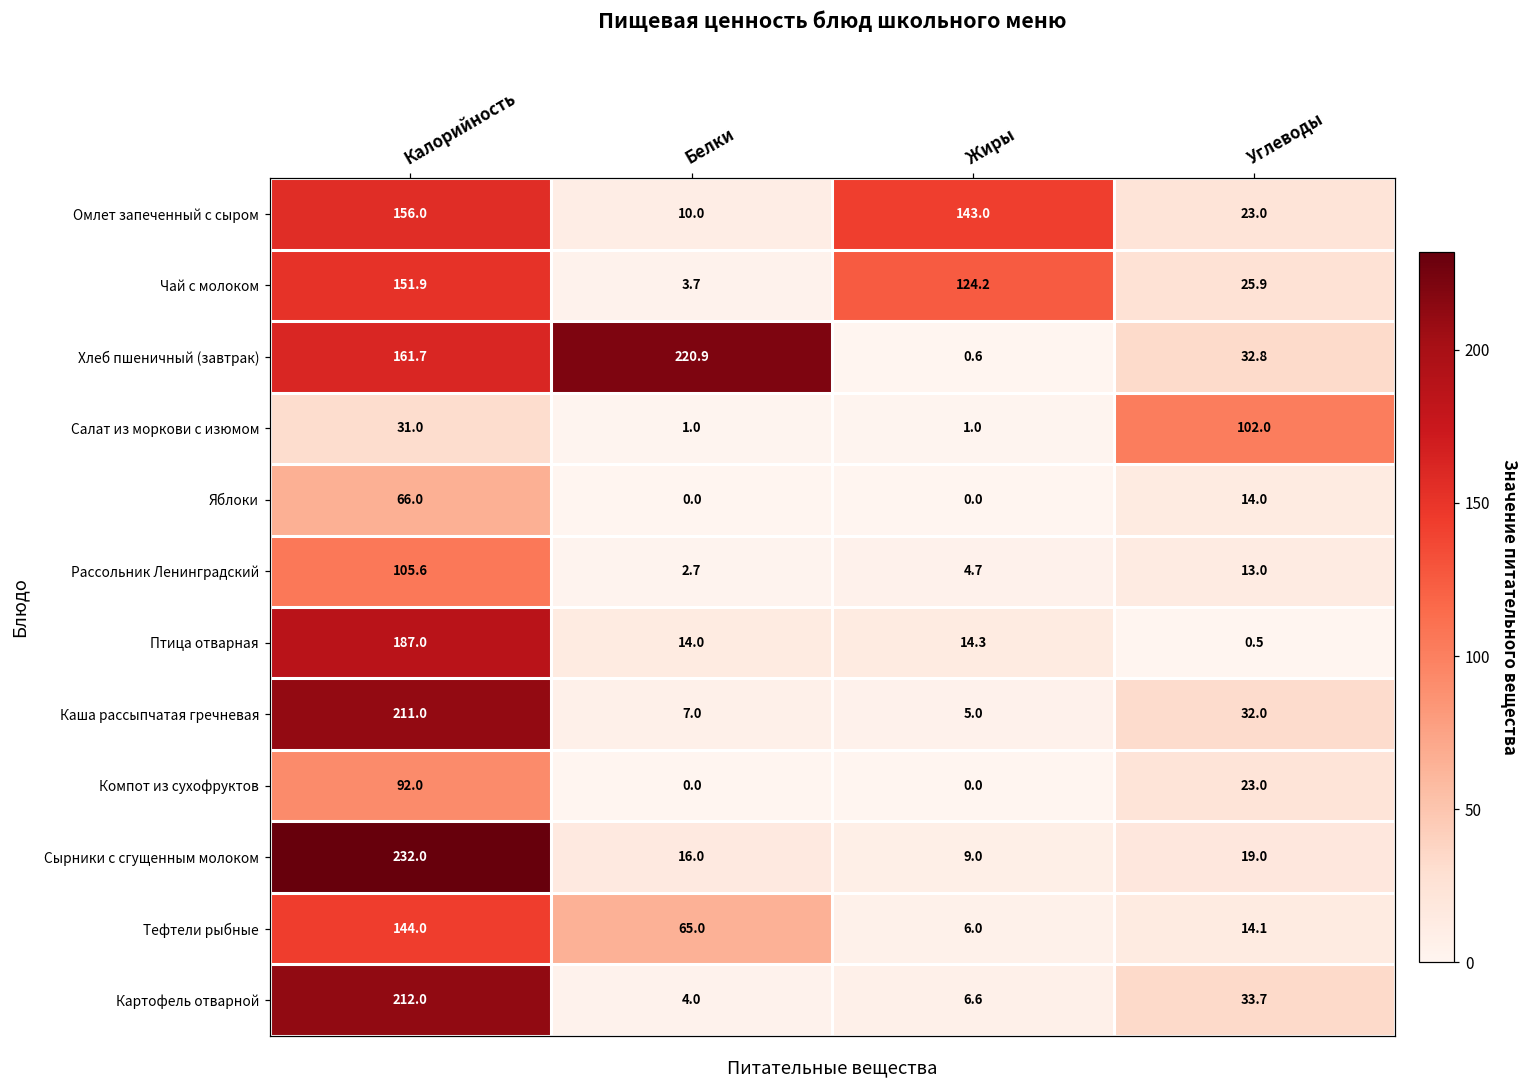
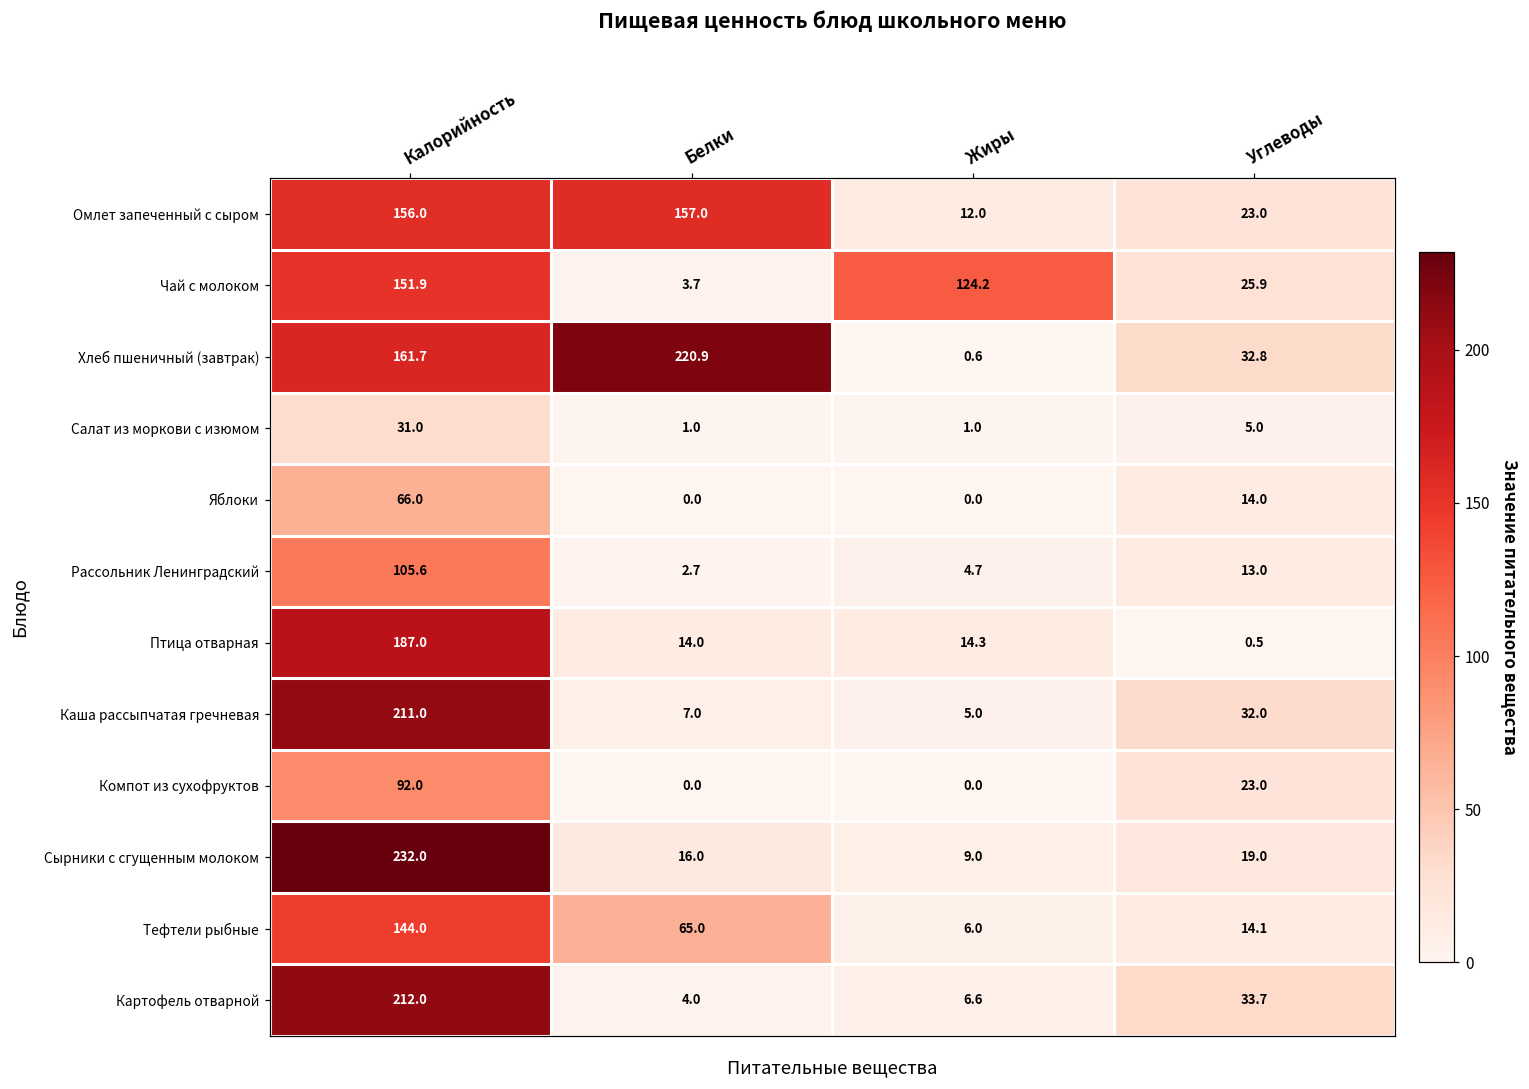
  {
    "Омлет запеченный с сыром": {
      "Калорийность": 156.0,
-     "Белки": 10.0,
-     "Жиры": 143.0,
+     "Белки": 157.0,
+     "Жиры": 12.0,
      "Углеводы": 23.0
    },
    "Чай с молоком": {
      "Калорийность": 151.9,
      "Белки": 3.7,
      "Жиры": 124.2,
      "Углеводы": 25.9
    },
    "Хлеб пшеничный (завтрак)": {
      "Калорийность": 161.7,
      "Белки": 220.9,
      "Жиры": 0.6,
      "Углеводы": 32.8
    },
    "Салат из моркови с изюмом": {
      "Калорийность": 31.0,
      "Белки": 1.0,
      "Жиры": 1.0,
-     "Углеводы": 102.0
+     "Углеводы": 5.0
    },
    "Яблоки": {
      "Калорийность": 66.0,
      "Белки": 0.0,
      "Жиры": 0.0,
      "Углеводы": 14.0
    },
    "Рассольник Ленинградский": {
      "Калорийность": 105.6,
      "Белки": 2.7,
      "Жиры": 4.7,
      "Углеводы": 13.0
    },
    "Птица отварная": {
      "Калорийность": 187.0,
      "Белки": 14.0,
      "Жиры": 14.3,
      "Углеводы": 0.5
    },
    "Каша рассыпчатая гречневая": {
      "Калорийность": 211.0,
      "Белки": 7.0,
      "Жиры": 5.0,
      "Углеводы": 32.0
    },
    "Компот из сухофруктов": {
      "Калорийность": 92.0,
      "Белки": 0.0,
      "Жиры": 0.0,
      "Углеводы": 23.0
    },
    "Сырники с сгущенным молоком": {
      "Калорийность": 232.0,
      "Белки": 16.0,
      "Жиры": 9.0,
      "Углеводы": 19.0
    },
    "Тефтели рыбные": {
      "Калорийность": 144.0,
      "Белки": 65.0,
      "Жиры": 6.0,
      "Углеводы": 14.1
    },
    "Картофель отварной": {
      "Калорийность": 212.0,
      "Белки": 4.0,
      "Жиры": 6.6,
      "Углеводы": 33.7
    }
  }
